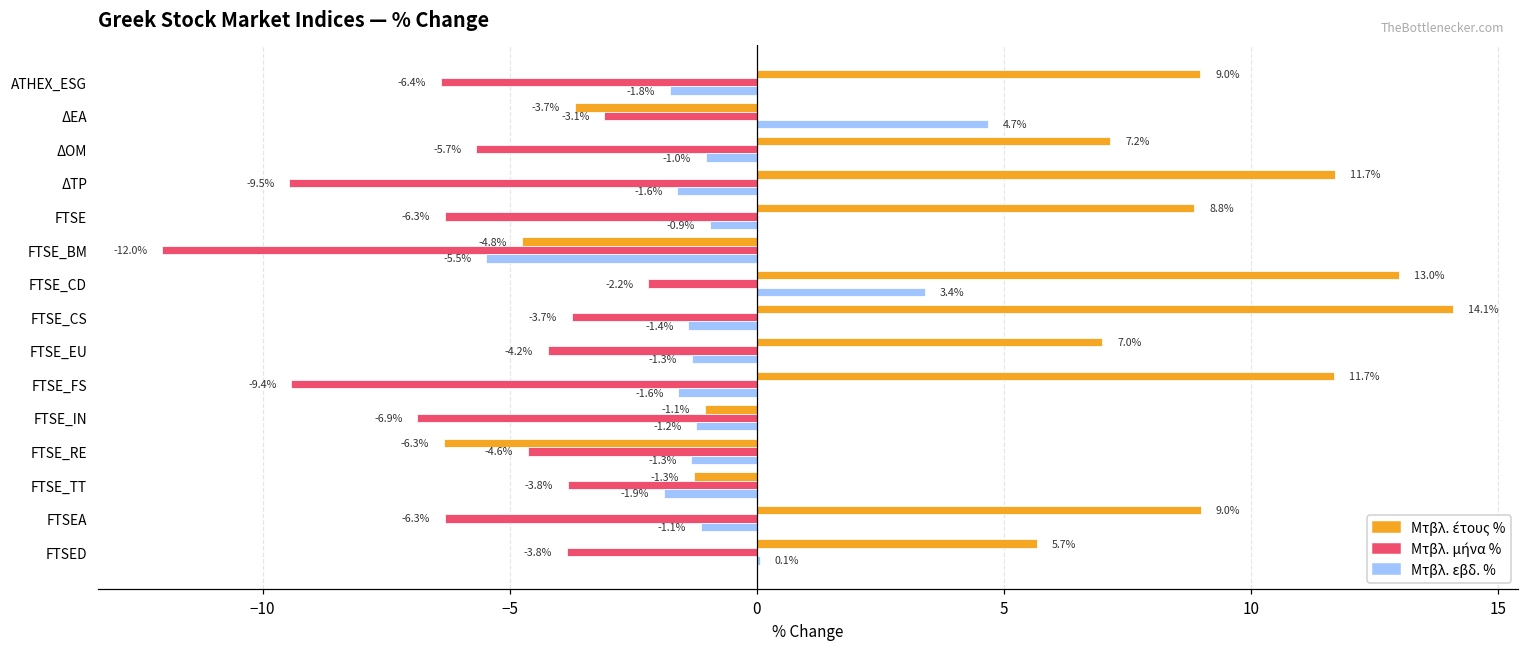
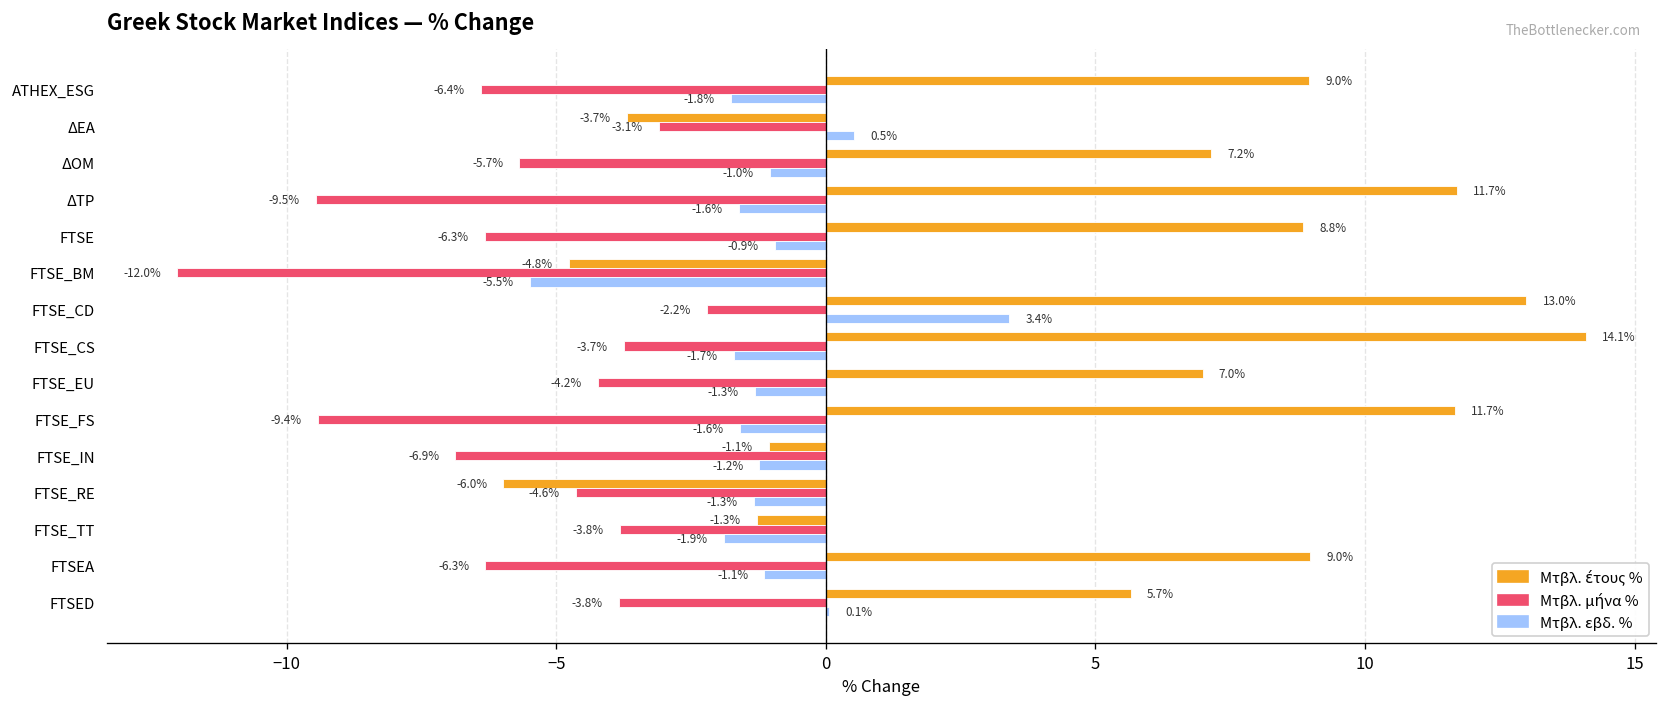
  {
    "Μτβλ. έτους %": {
      "ATHEX_ESG": "9.0%",
      "ΔΕΑ": "-3.7%",
      "ΔΟΜ": "7.2%",
      "ΔΤΡ": "11.7%",
      "FTSE": "8.8%",
      "FTSE_BM": "-4.8%",
      "FTSE_CD": "13.0%",
      "FTSE_CS": "14.1%",
      "FTSE_EU": "7.0%",
      "FTSE_FS": "11.7%",
      "FTSE_IN": "-1.1%",
-     "FTSE_RE": "-6.3%",
+     "FTSE_RE": "-6.0%",
      "FTSE_TT": "-1.3%",
      "FTSEA": "9.0%",
      "FTSED": "5.7%"
    },
    "Μτβλ. μήνα %": {
      "ATHEX_ESG": "-6.4%",
      "ΔΕΑ": "-3.1%",
      "ΔΟΜ": "-5.7%",
      "ΔΤΡ": "-9.5%",
      "FTSE": "-6.3%",
      "FTSE_BM": "-12.0%",
      "FTSE_CD": "-2.2%",
      "FTSE_CS": "-3.7%",
      "FTSE_EU": "-4.2%",
      "FTSE_FS": "-9.4%",
      "FTSE_IN": "-6.9%",
      "FTSE_RE": "-4.6%",
      "FTSE_TT": "-3.8%",
      "FTSEA": "-6.3%",
      "FTSED": "-3.8%"
    },
    "Μτβλ. εβδ. %": {
      "ATHEX_ESG": "-1.8%",
-     "ΔΕΑ": "4.7%",
+     "ΔΕΑ": "0.5%",
      "ΔΟΜ": "-1.0%",
      "ΔΤΡ": "-1.6%",
      "FTSE": "-0.9%",
      "FTSE_BM": "-5.5%",
      "FTSE_CD": "3.4%",
-     "FTSE_CS": "-1.4%",
+     "FTSE_CS": "-1.7%",
      "FTSE_EU": "-1.3%",
      "FTSE_FS": "-1.6%",
      "FTSE_IN": "-1.2%",
      "FTSE_RE": "-1.3%",
      "FTSE_TT": "-1.9%",
      "FTSEA": "-1.1%",
      "FTSED": "0.1%"
    }
  }
